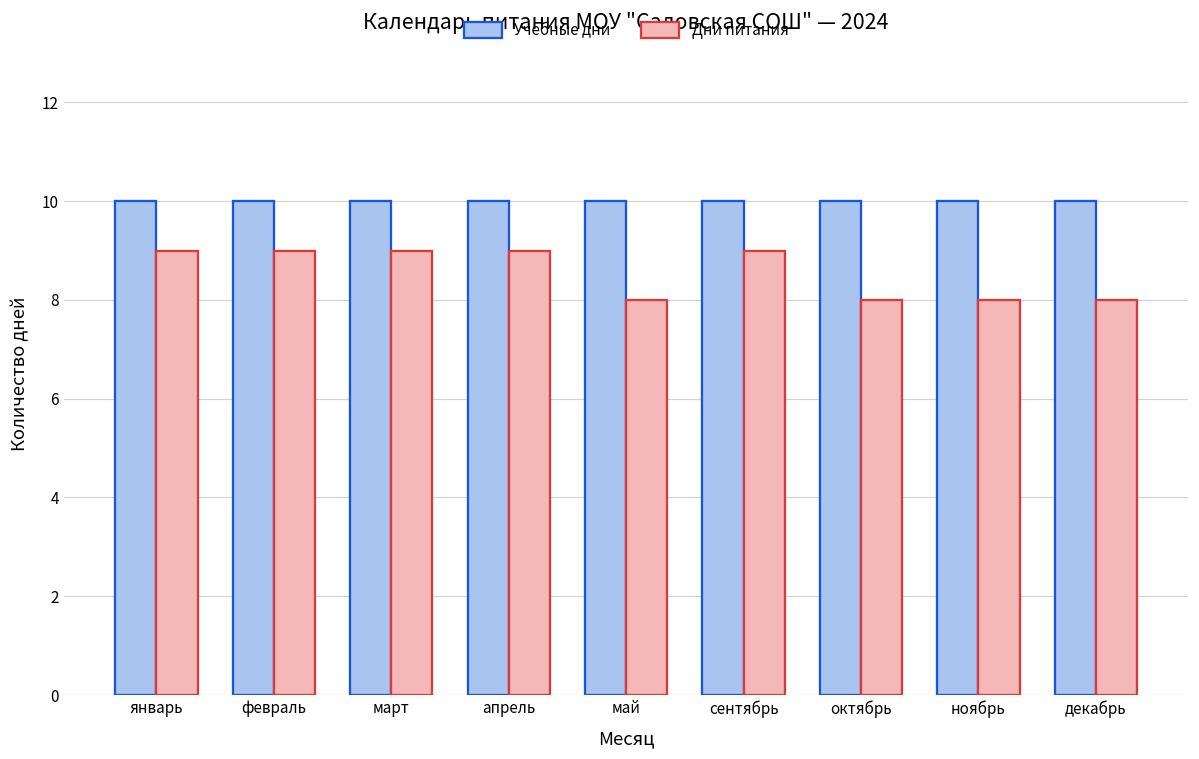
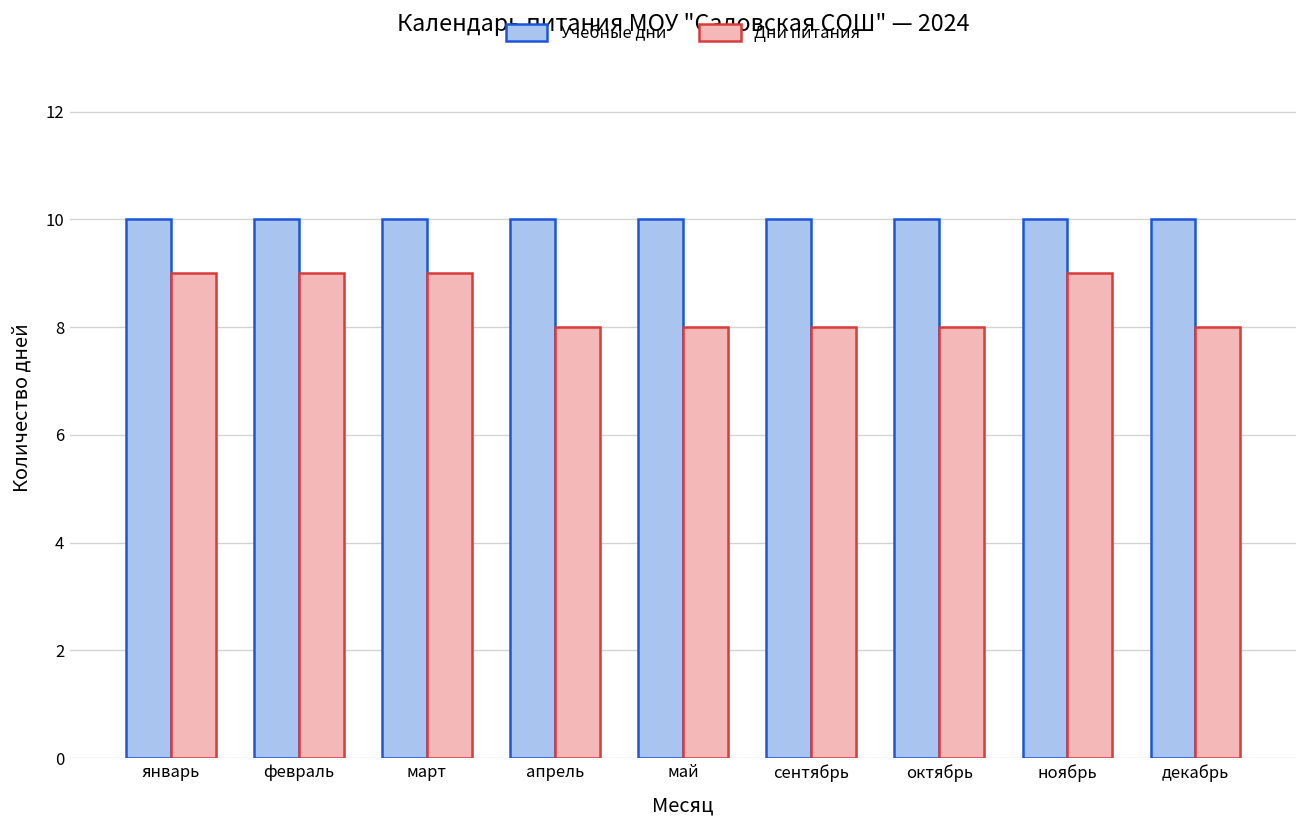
  {
    "Учебные дни": {
      "январь": 10,
      "февраль": 10,
      "март": 10,
      "апрель": 10,
      "май": 10,
      "сентябрь": 10,
      "октябрь": 10,
      "ноябрь": 10,
      "декабрь": 10
    },
    "Дни питания": {
      "январь": 9,
      "февраль": 9,
      "март": 9,
-     "апрель": 9,
+     "апрель": 8,
      "май": 8,
-     "сентябрь": 9,
+     "сентябрь": 8,
      "октябрь": 8,
-     "ноябрь": 8,
+     "ноябрь": 9,
      "декабрь": 8
    }
  }
